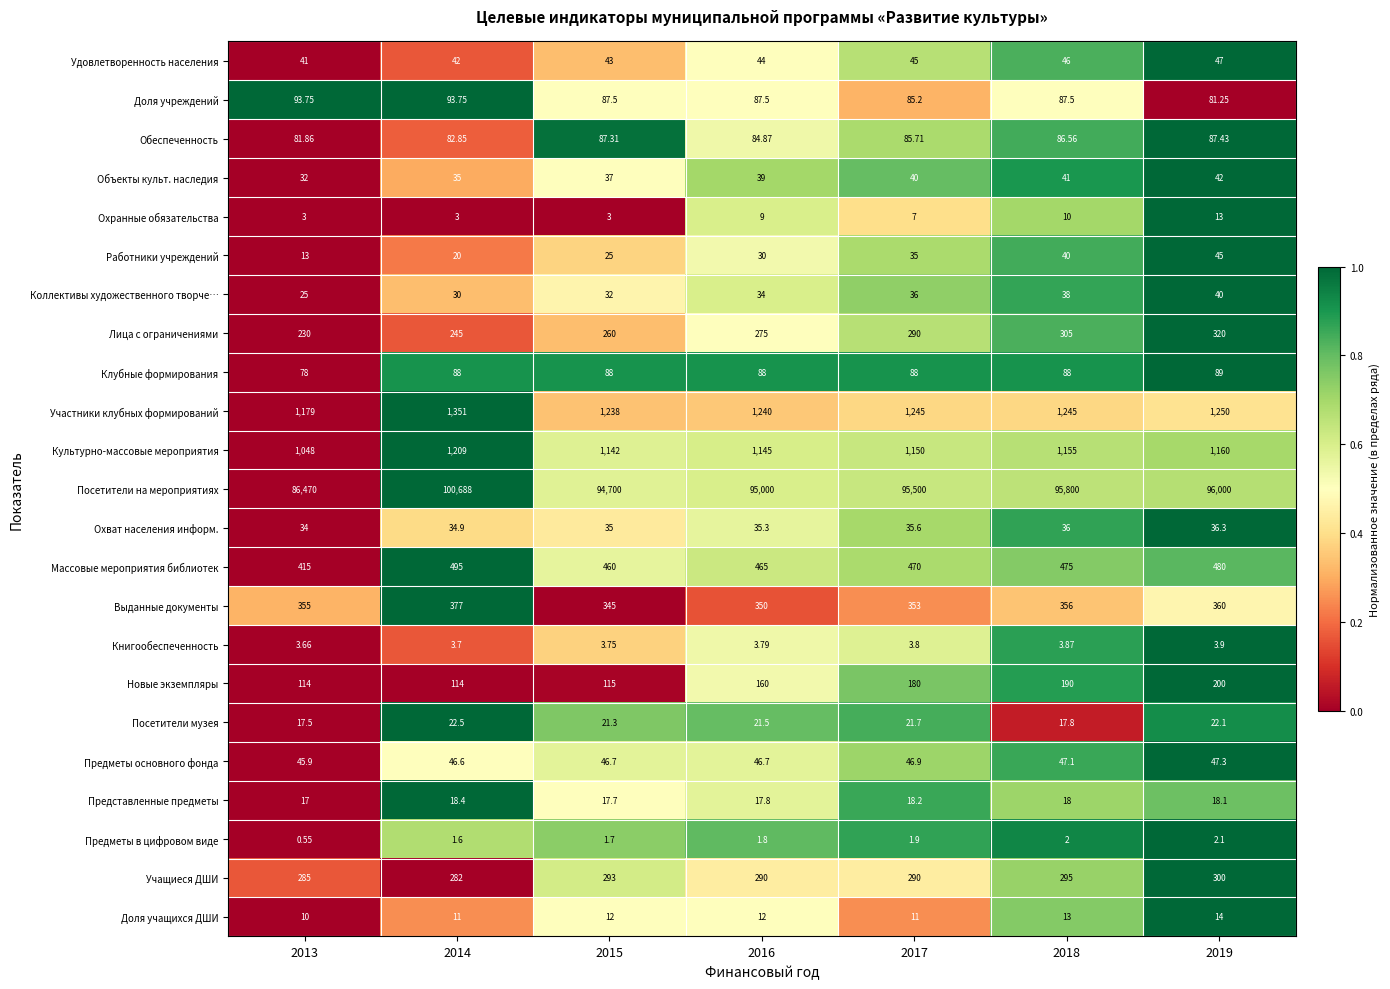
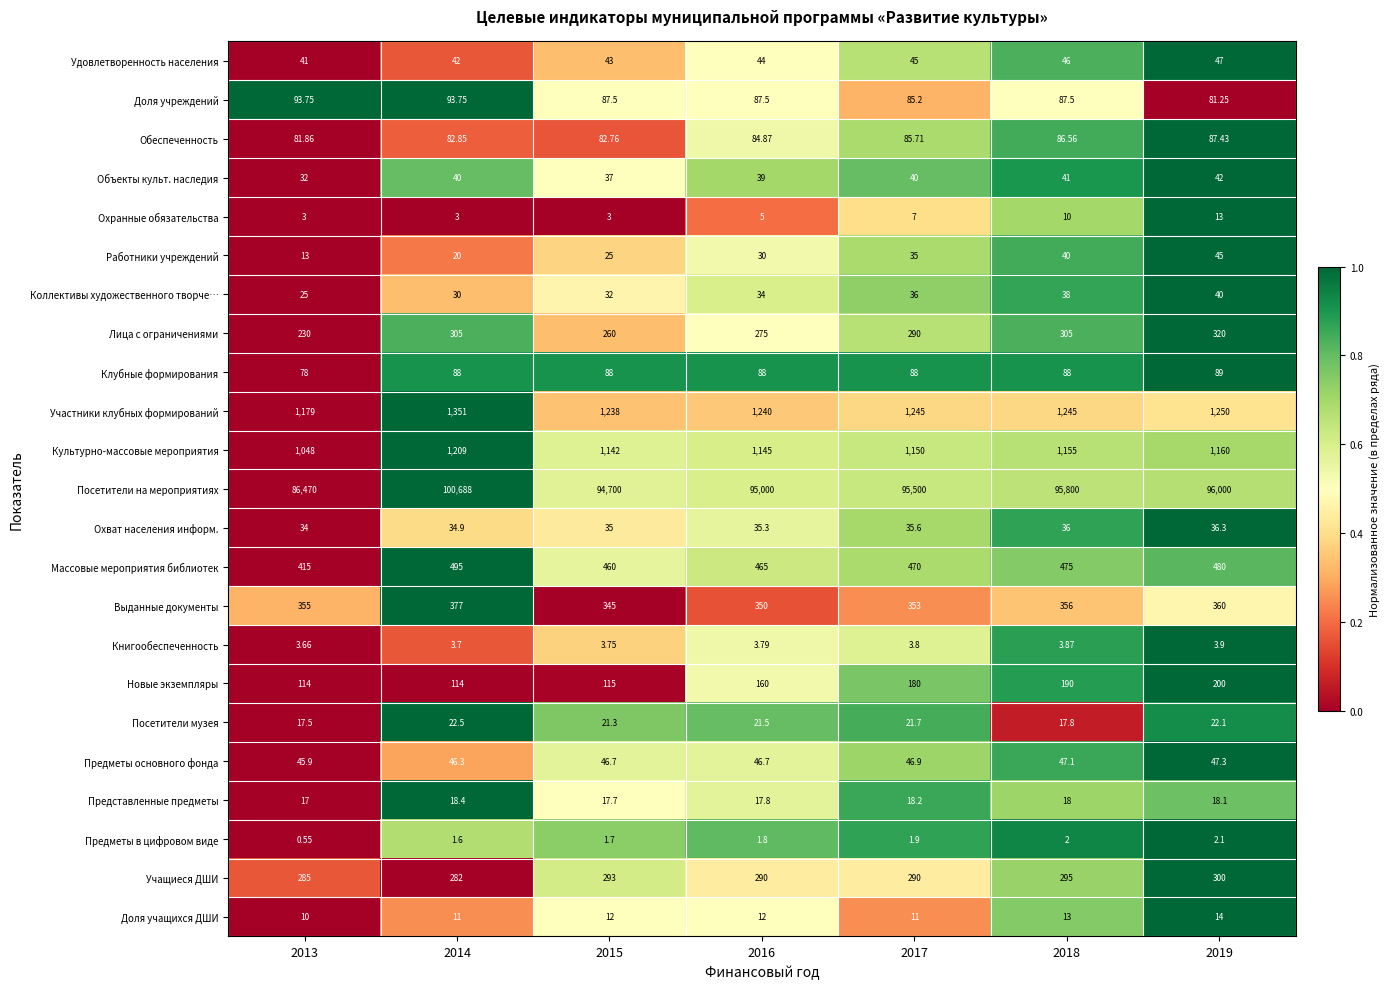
  {
    "Удовлетворенность населения": {
      "2013": "41",
      "2014": "42",
      "2015": "43",
      "2016": "44",
      "2017": "45",
      "2018": "46",
      "2019": "47"
    },
    "Доля учреждений": {
      "2013": "93.75",
      "2014": "93.75",
      "2015": "87.5",
      "2016": "87.5",
      "2017": "85.2",
      "2018": "87.5",
      "2019": "81.25"
    },
    "Обеспеченность": {
      "2013": "81.86",
      "2014": "82.85",
-     "2015": "87.31",
+     "2015": "82.76",
      "2016": "84.87",
      "2017": "85.71",
      "2018": "86.56",
      "2019": "87.43"
    },
    "Объекты культ. наследия": {
      "2013": "32",
-     "2014": "35",
+     "2014": "40",
      "2015": "37",
      "2016": "39",
      "2017": "40",
      "2018": "41",
      "2019": "42"
    },
    "Охранные обязательства": {
      "2013": "3",
      "2014": "3",
      "2015": "3",
-     "2016": "9",
+     "2016": "5",
      "2017": "7",
      "2018": "10",
      "2019": "13"
    },
    "Работники учреждений": {
      "2013": "13",
      "2014": "20",
      "2015": "25",
      "2016": "30",
      "2017": "35",
      "2018": "40",
      "2019": "45"
    },
    "Коллективы художественного творче…": {
      "2013": "25",
      "2014": "30",
      "2015": "32",
      "2016": "34",
      "2017": "36",
      "2018": "38",
      "2019": "40"
    },
    "Лица с ограничениями": {
      "2013": "230",
-     "2014": "245",
+     "2014": "305",
      "2015": "260",
      "2016": "275",
      "2017": "290",
      "2018": "305",
      "2019": "320"
    },
    "Клубные формирования": {
      "2013": "78",
      "2014": "88",
      "2015": "88",
      "2016": "88",
      "2017": "88",
      "2018": "88",
      "2019": "89"
    },
    "Участники клубных формирований": {
      "2013": "1,179",
      "2014": "1,351",
      "2015": "1,238",
      "2016": "1,240",
      "2017": "1,245",
      "2018": "1,245",
      "2019": "1,250"
    },
    "Культурно-массовые мероприятия": {
      "2013": "1,048",
      "2014": "1,209",
      "2015": "1,142",
      "2016": "1,145",
      "2017": "1,150",
      "2018": "1,155",
      "2019": "1,160"
    },
    "Посетители на мероприятиях": {
      "2013": "86,470",
      "2014": "100,688",
      "2015": "94,700",
      "2016": "95,000",
      "2017": "95,500",
      "2018": "95,800",
      "2019": "96,000"
    },
    "Охват населения информ.": {
      "2013": "34",
      "2014": "34.9",
      "2015": "35",
      "2016": "35.3",
      "2017": "35.6",
      "2018": "36",
      "2019": "36.3"
    },
    "Массовые мероприятия библиотек": {
      "2013": "415",
      "2014": "495",
      "2015": "460",
      "2016": "465",
      "2017": "470",
      "2018": "475",
      "2019": "480"
    },
    "Выданные документы": {
      "2013": "355",
      "2014": "377",
      "2015": "345",
      "2016": "350",
      "2017": "353",
      "2018": "356",
      "2019": "360"
    },
    "Книгообеспеченность": {
      "2013": "3.66",
      "2014": "3.7",
      "2015": "3.75",
      "2016": "3.79",
      "2017": "3.8",
      "2018": "3.87",
      "2019": "3.9"
    },
    "Новые экземпляры": {
      "2013": "114",
      "2014": "114",
      "2015": "115",
      "2016": "160",
      "2017": "180",
      "2018": "190",
      "2019": "200"
    },
    "Посетители музея": {
      "2013": "17.5",
      "2014": "22.5",
      "2015": "21.3",
      "2016": "21.5",
      "2017": "21.7",
      "2018": "17.8",
      "2019": "22.1"
    },
    "Предметы основного фонда": {
      "2013": "45.9",
-     "2014": "46.6",
+     "2014": "46.3",
      "2015": "46.7",
      "2016": "46.7",
      "2017": "46.9",
      "2018": "47.1",
      "2019": "47.3"
    },
    "Представленные предметы": {
      "2013": "17",
      "2014": "18.4",
      "2015": "17.7",
      "2016": "17.8",
      "2017": "18.2",
      "2018": "18",
      "2019": "18.1"
    },
    "Предметы в цифровом виде": {
      "2013": "0.55",
      "2014": "1.6",
      "2015": "1.7",
      "2016": "1.8",
      "2017": "1.9",
      "2018": "2",
      "2019": "2.1"
    },
    "Учащиеся ДШИ": {
      "2013": "285",
      "2014": "282",
      "2015": "293",
      "2016": "290",
      "2017": "290",
      "2018": "295",
      "2019": "300"
    },
    "Доля учащихся ДШИ": {
      "2013": "10",
      "2014": "11",
      "2015": "12",
      "2016": "12",
      "2017": "11",
      "2018": "13",
      "2019": "14"
    }
  }
